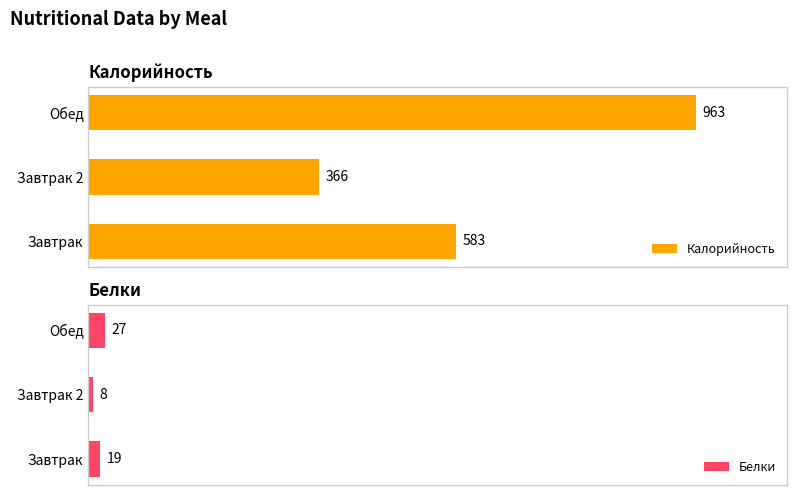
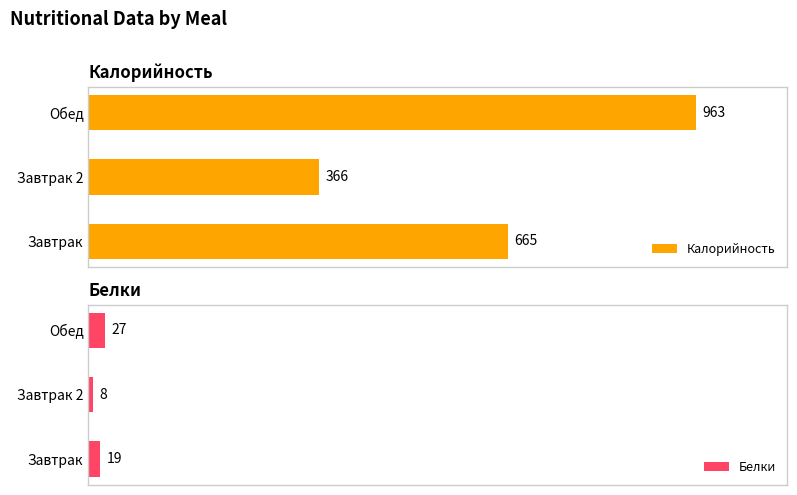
  {
    "Калорийность": {
      "Обед": 963,
      "Завтрак 2": 366,
-     "Завтрак": 583
+     "Завтрак": 665
    },
    "Белки": {
      "Обед": 27,
      "Завтрак 2": 8,
      "Завтрак": 19
    }
  }
